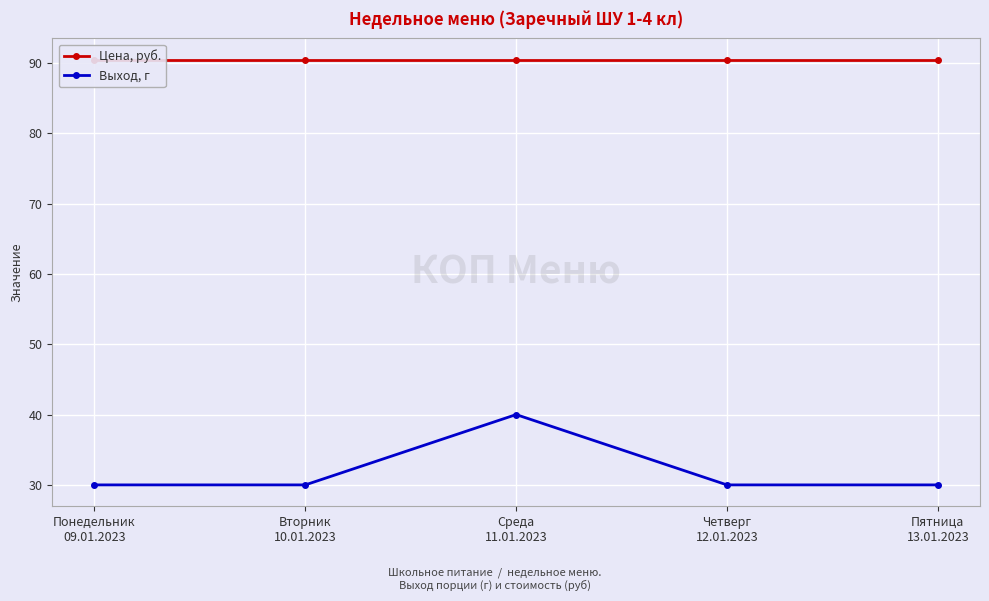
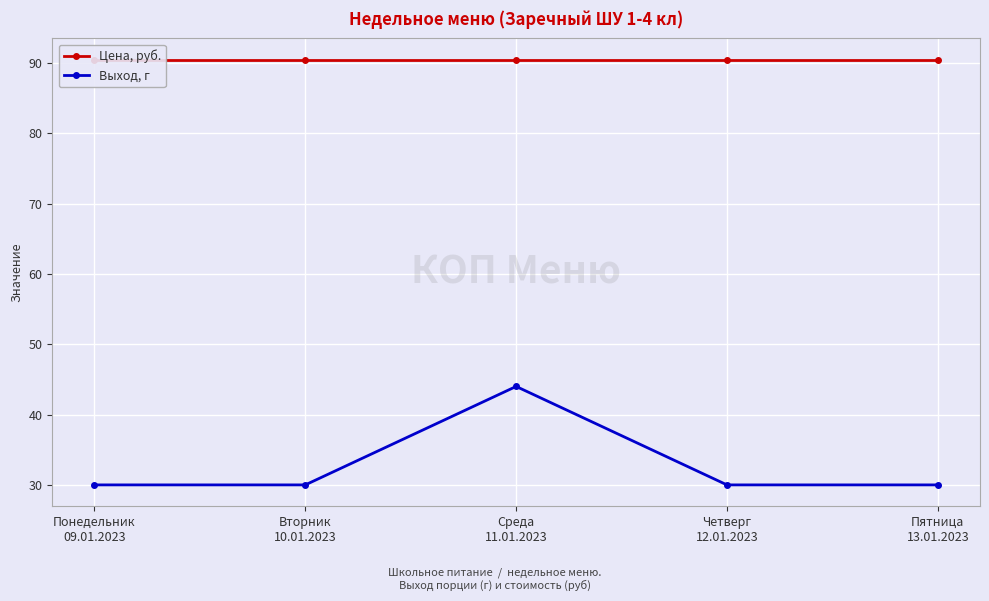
  {
    "Цена, руб.": {
      "Вторник 10.01.2023": 90,
      "Среда 11.01.2023": 90,
      "Четверг 12.01.2023": 90,
      "Пятница 13.01.2023": 90
    },
    "Выход, г": {
      "Понедельник 09.01.2023": 30,
      "Вторник 10.01.2023": 30,
-     "Среда 11.01.2023": 40,
+     "Среда 11.01.2023": 44,
      "Четверг 12.01.2023": 30,
      "Пятница 13.01.2023": 30
    }
  }
